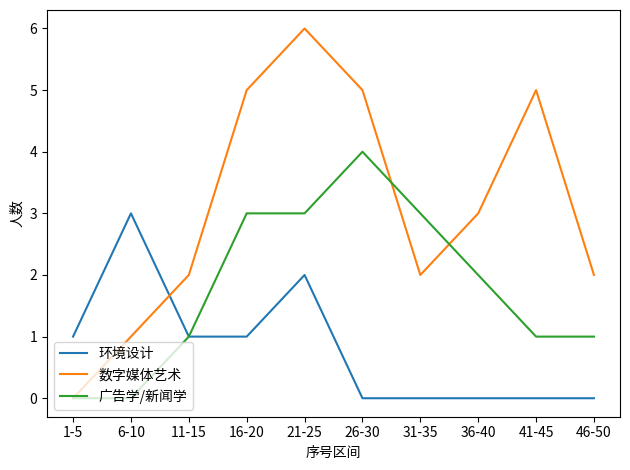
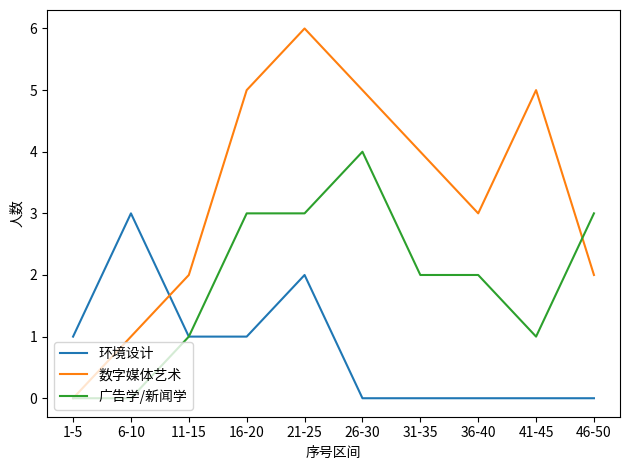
  {
    "环境设计": {
      "1-5": 1,
      "6-10": 3,
      "16-20": 1,
      "21-25": 2,
      "26-30": 0,
      "31-35": 0,
      "36-40": 0,
      "41-45": 0,
      "46-50": 0
    },
    "数字媒体艺术": {
      "6-10": 1,
      "11-15": 2,
      "16-20": 5,
      "21-25": 6,
      "26-30": 5,
-     "31-35": 2,
+     "31-35": 4,
      "36-40": 3,
      "41-45": 5,
      "46-50": 2
    },
    "广告学/新闻学": {
      "16-20": 3,
      "21-25": 3,
      "26-30": 4,
-     "31-35": 3,
+     "31-35": 2,
      "36-40": 2,
      "41-45": 1,
-     "46-50": 1
+     "46-50": 3
    }
  }
